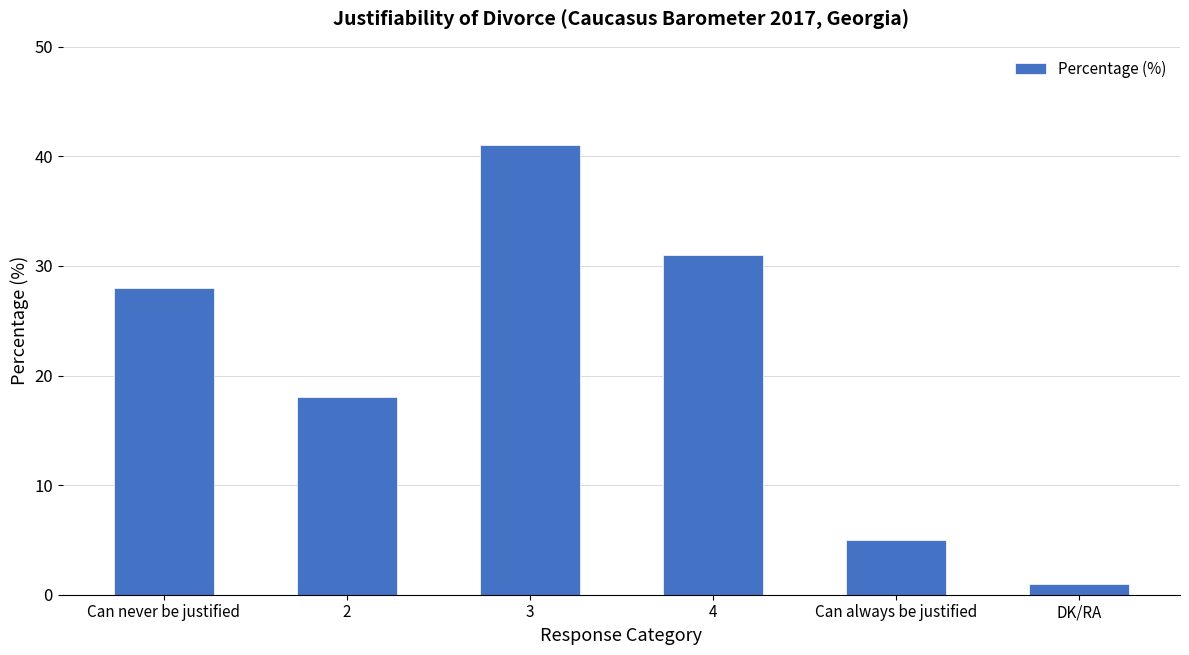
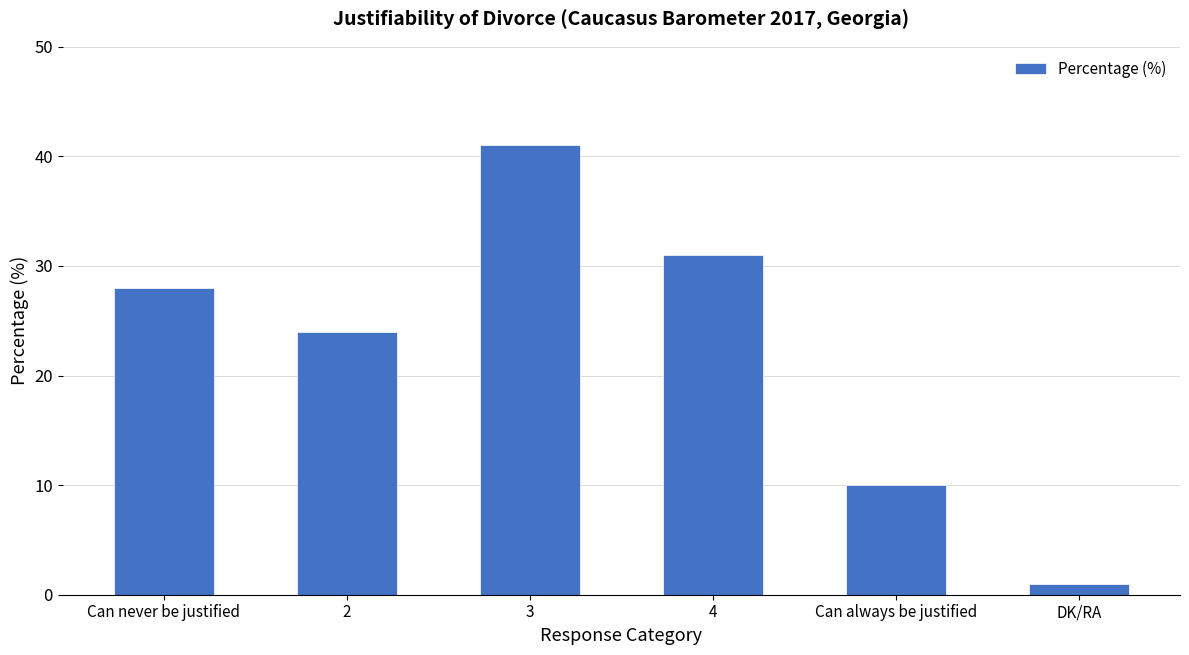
  {
    "Can never be justified": 28,
-   "2": 18,
+   "2": 24,
    "3": 41,
    "4": 31,
-   "Can always be justified": 5,
+   "Can always be justified": 10,
    "DK/RA": 1
  }
